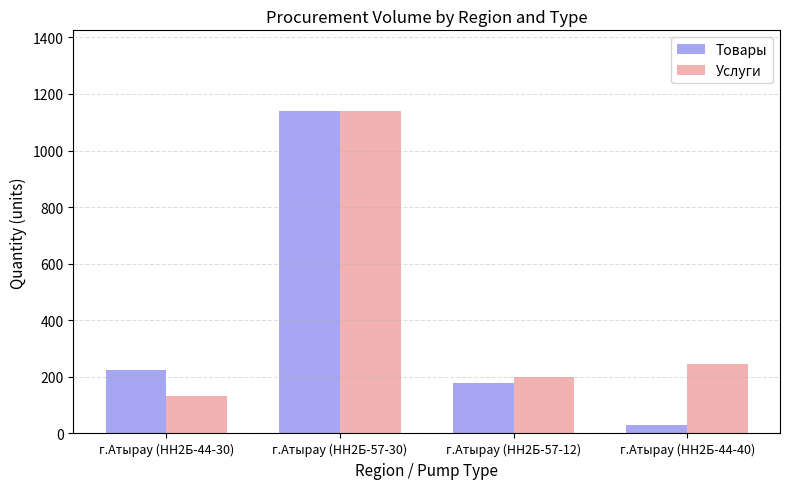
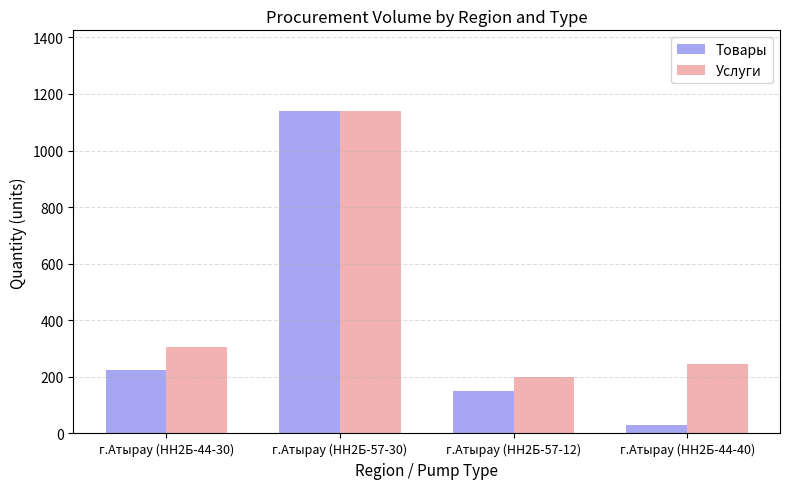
  {
    "Товары": {
      "г.Атырау (НН2Б-44-30)": 220,
      "г.Атырау (НН2Б-57-30)": 1140,
-     "г.Атырау (НН2Б-57-12)": 180,
+     "г.Атырау (НН2Б-57-12)": 150,
      "г.Атырау (НН2Б-44-40)": 30
    },
    "Услуги": {
-     "г.Атырау (НН2Б-44-30)": 130,
+     "г.Атырау (НН2Б-44-30)": 310,
      "г.Атырау (НН2Б-57-30)": 1140,
      "г.Атырау (НН2Б-57-12)": 200,
      "г.Атырау (НН2Б-44-40)": 240
    }
  }
